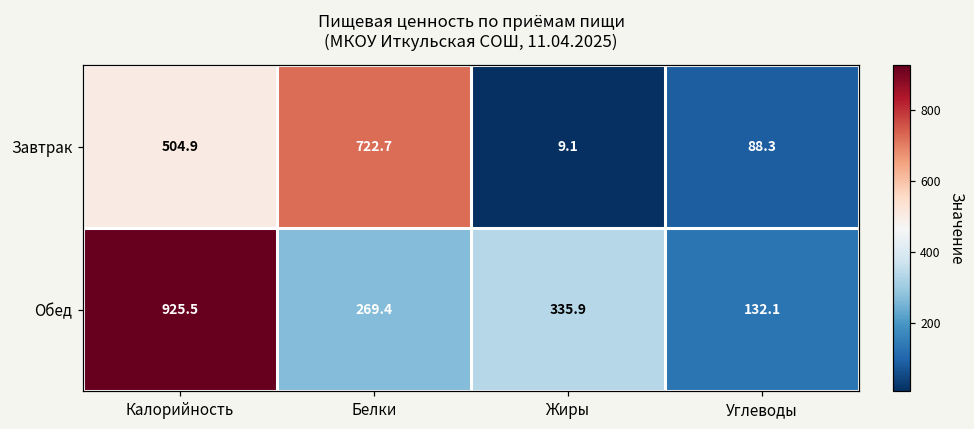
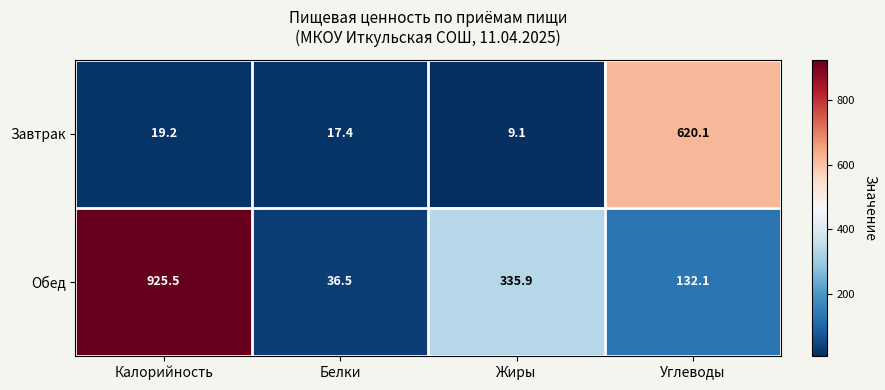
  {
    "Завтрак": {
-     "Калорийность": 504.9,
-     "Белки": 722.7,
+     "Калорийность": 19.2,
+     "Белки": 17.4,
      "Жиры": 9.1,
-     "Углеводы": 88.3
+     "Углеводы": 620.1
    },
    "Обед": {
      "Калорийность": 925.5,
-     "Белки": 269.4,
+     "Белки": 36.5,
      "Жиры": 335.9,
      "Углеводы": 132.1
    }
  }
